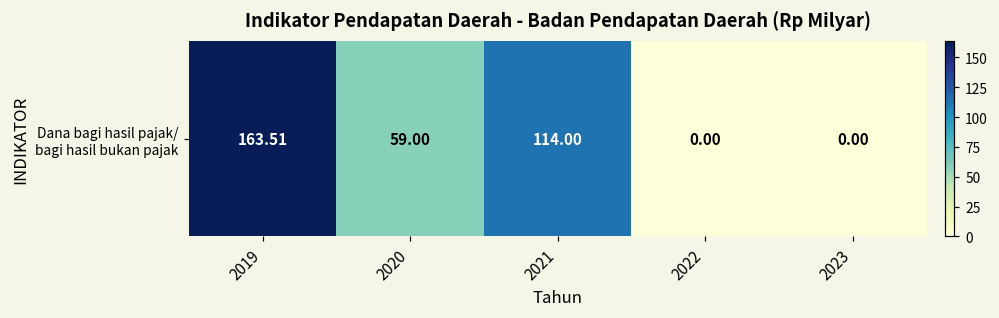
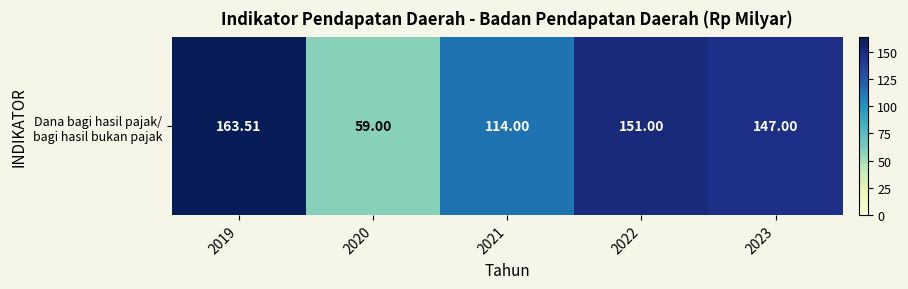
  {
    "Dana bagi hasil pajak/ bagi hasil bukan pajak": {
      "2019": 163.51,
      "2020": 59.00,
      "2021": 114.00,
-     "2022": 0.00,
-     "2023": 0.00
+     "2022": 151.00,
+     "2023": 147.00
    }
  }
